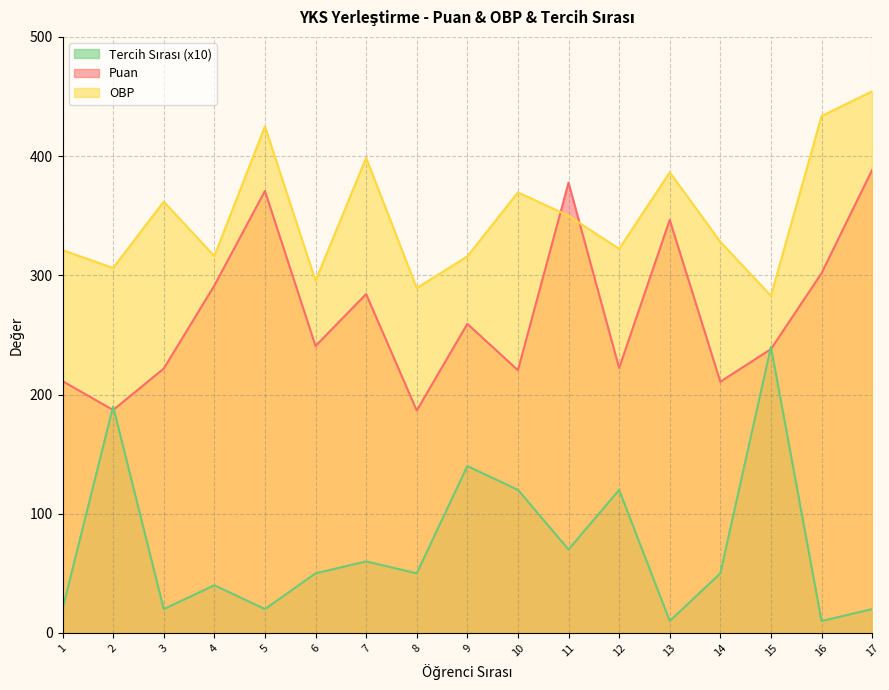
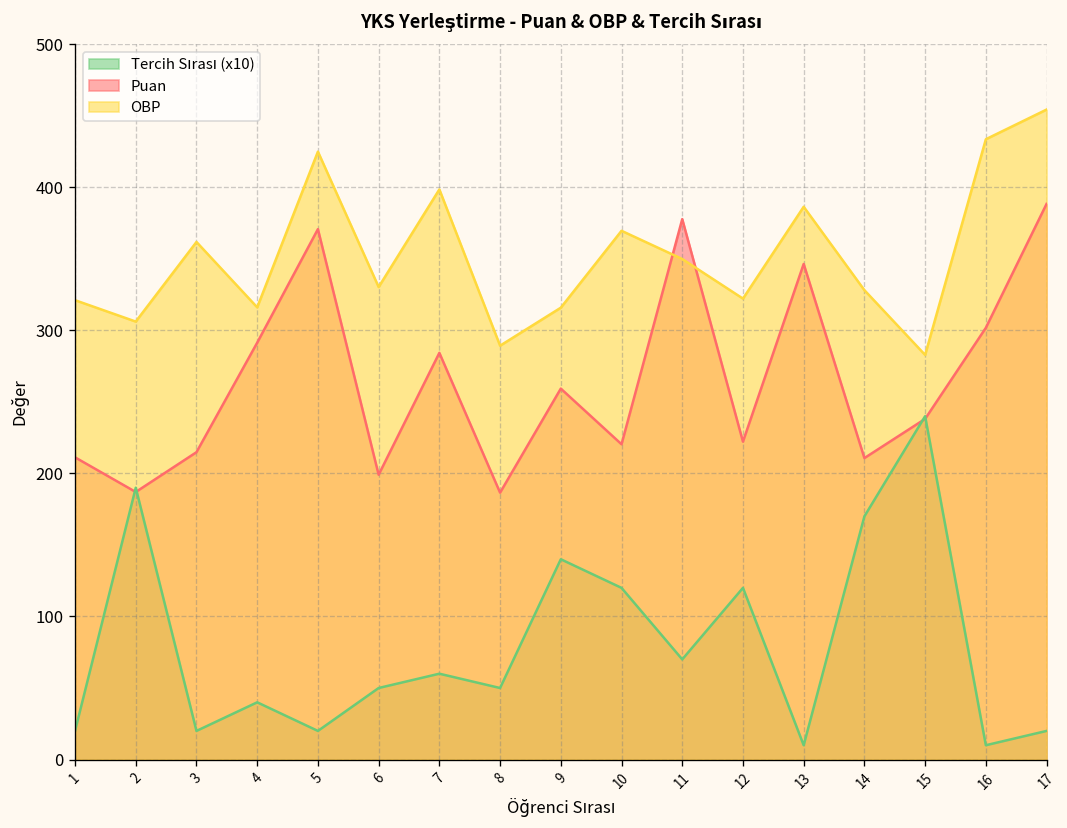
  {
    "Tercih Sırası (x10)": {
      "1": 20,
      "2": 190,
      "3": 20,
      "4": 40,
      "5": 20,
      "6": 50,
      "7": 60,
      "8": 50,
      "9": 140,
      "10": 120,
      "11": 70,
      "12": 120,
      "13": 10,
-     "14": 50,
+     "14": 170,
      "16": 10,
      "17": 20
    },
    "Puan": {
      "1": 211,
      "2": 187,
-     "3": 222,
+     "3": 215,
      "4": 291,
      "5": 371,
-     "6": 241,
+     "6": 199,
      "7": 284,
      "8": 187,
      "9": 259,
      "10": 220,
      "11": 378,
      "12": 222,
      "13": 346,
      "14": 211,
      "16": 302,
      "17": 388
    },
    "OBP": {
      "1": 321,
      "2": 306,
      "3": 362,
      "4": 316,
      "5": 425,
-     "6": 296,
+     "6": 330,
      "7": 399,
      "8": 289,
      "9": 316,
      "10": 370,
      "11": 350,
      "12": 322,
      "13": 386,
      "14": 328,
      "15": 283,
      "16": 434,
      "17": 454
    }
  }
